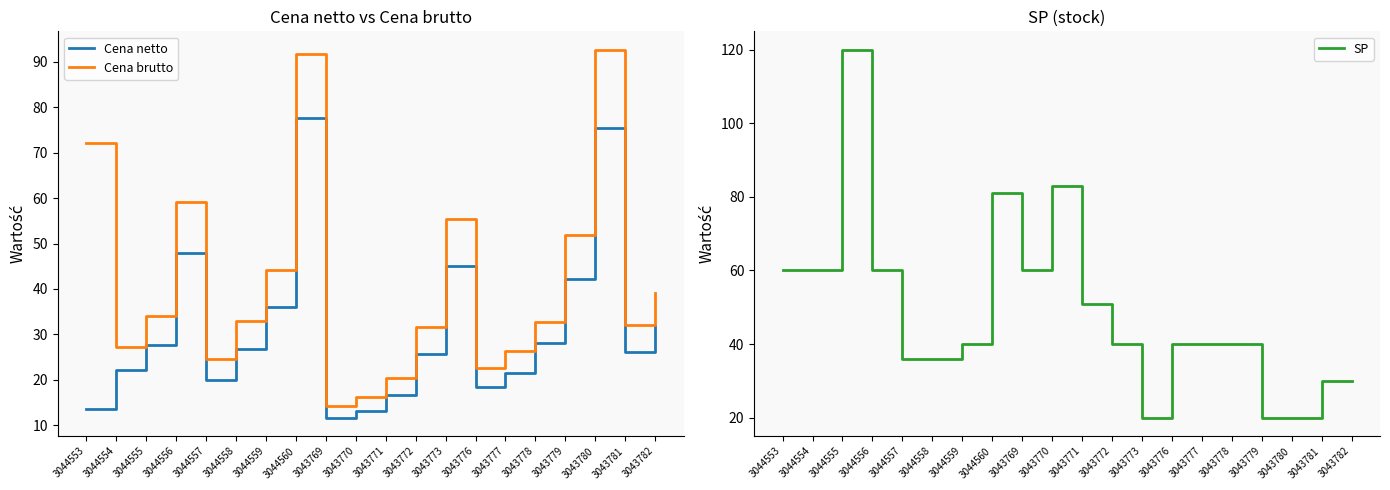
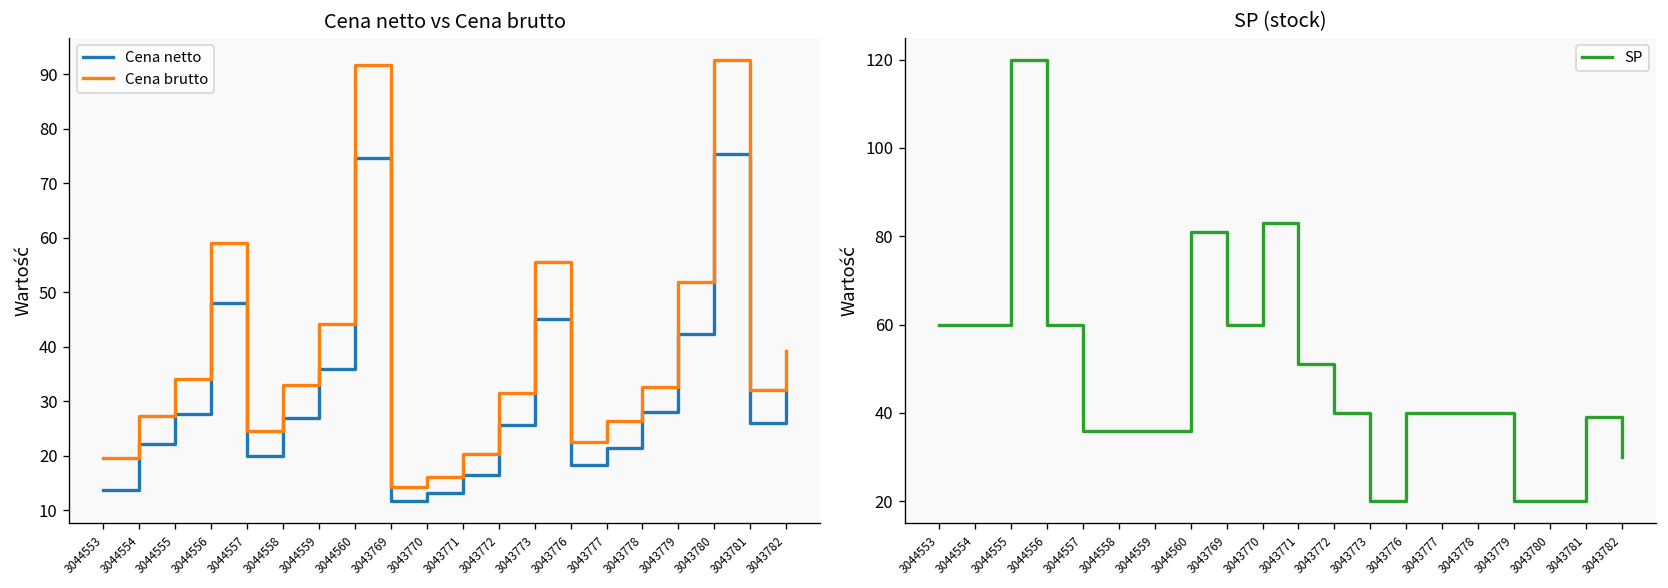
  {
    "Cena netto vs Cena brutto": {
      "Cena netto": {
        "3044553": 14,
        "3044554": 22,
        "3044555": 28,
        "3044556": 48,
        "3044557": 20,
        "3044558": 27,
        "3044559": 36,
-       "3044560": 78,
+       "3044560": 75,
        "3043769": 12,
        "3043770": 13,
        "3043771": 17,
        "3043772": 26,
        "3043773": 45,
        "3043776": 18,
        "3043777": 21,
        "3043778": 28,
        "3043779": 42,
        "3043780": 75,
        "3043781": 26,
        "3043782": 32
      },
      "Cena brutto": {
-       "3044553": 72,
+       "3044553": 20,
        "3044554": 27,
        "3044555": 34,
        "3044556": 59,
        "3044557": 25,
        "3044558": 33,
        "3044559": 44,
        "3044560": 92,
        "3043769": 14,
        "3043770": 16,
        "3043771": 20,
        "3043772": 32,
        "3043773": 55,
        "3043776": 23,
        "3043777": 26,
        "3043778": 33,
        "3043779": 52,
        "3043780": 93,
        "3043781": 32,
        "3043782": 39
      }
    },
    "SP (stock)": {
      "3044553": 60,
      "3044554": 60,
      "3044555": 120,
      "3044556": 60,
      "3044557": 36,
      "3044558": 36,
-     "3044559": 40,
+     "3044559": 36,
      "3044560": 81,
      "3043769": 60,
      "3043770": 83,
      "3043771": 51,
      "3043772": 40,
      "3043773": 20,
      "3043776": 40,
      "3043777": 40,
      "3043778": 40,
      "3043779": 20,
      "3043780": 20,
-     "3043781": 30,
+     "3043781": 39,
      "3043782": 30
    }
  }
